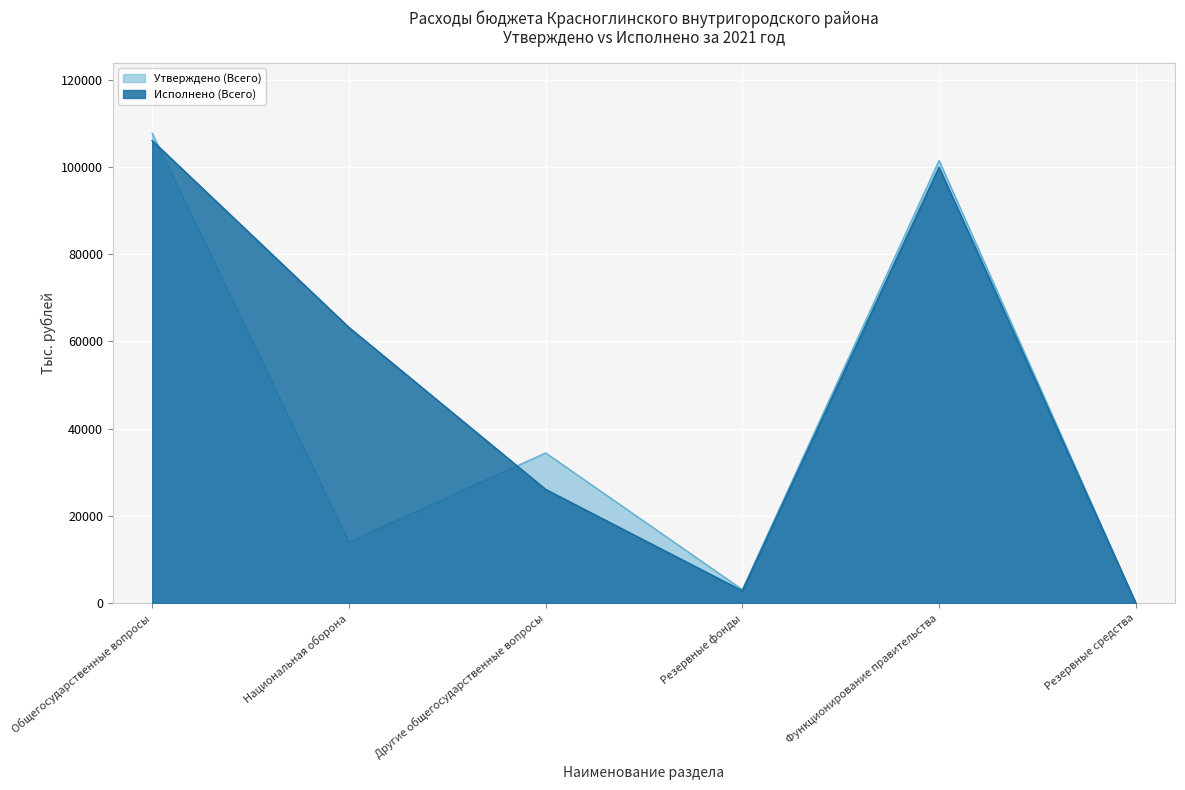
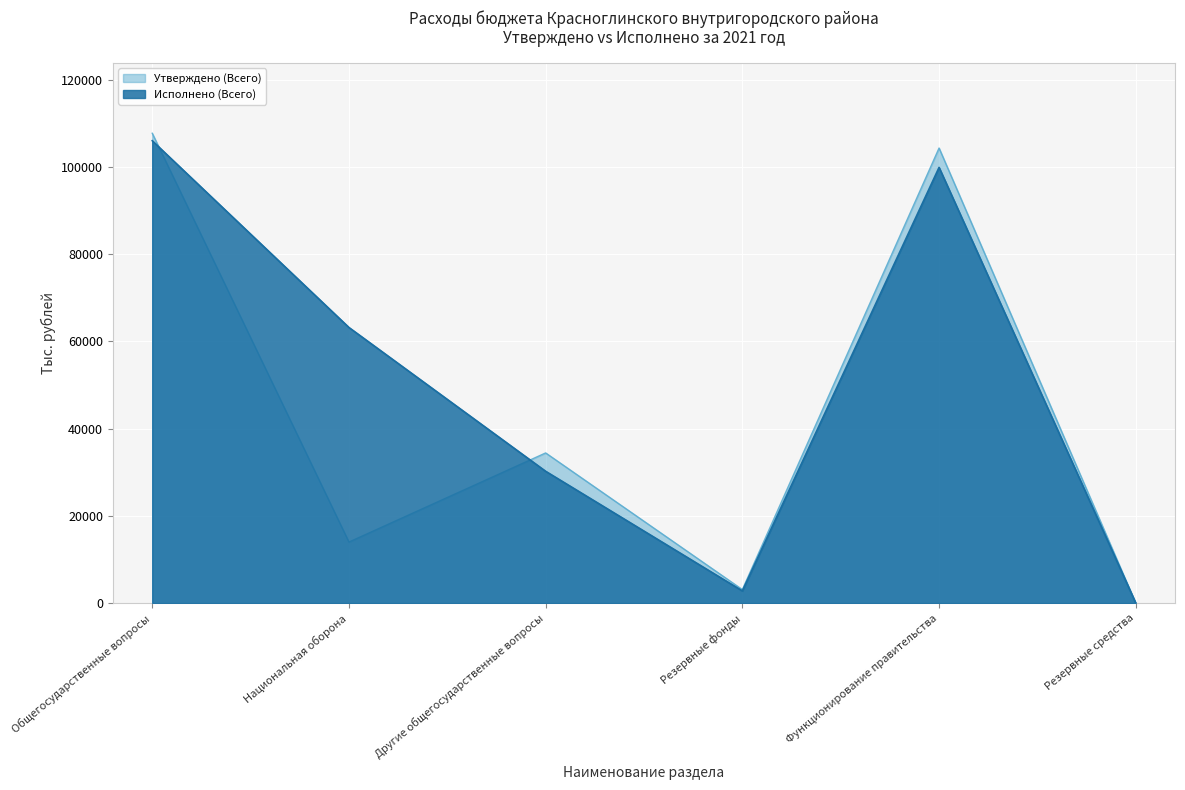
  {
    "Утверждено (Всего)": {
      "Общегосударственные вопросы": 108000,
      "Национальная оборона": 14000,
      "Другие общегосударственные вопросы": 34000,
-     "Функционирование правительства": 101000
+     "Функционирование правительства": 104000
    },
    "Исполнено (Всего)": {
      "Общегосударственные вопросы": 106000,
      "Национальная оборона": 63000,
-     "Другие общегосударственные вопросы": 26000,
+     "Другие общегосударственные вопросы": 30000,
      "Функционирование правительства": 100000
    }
  }
